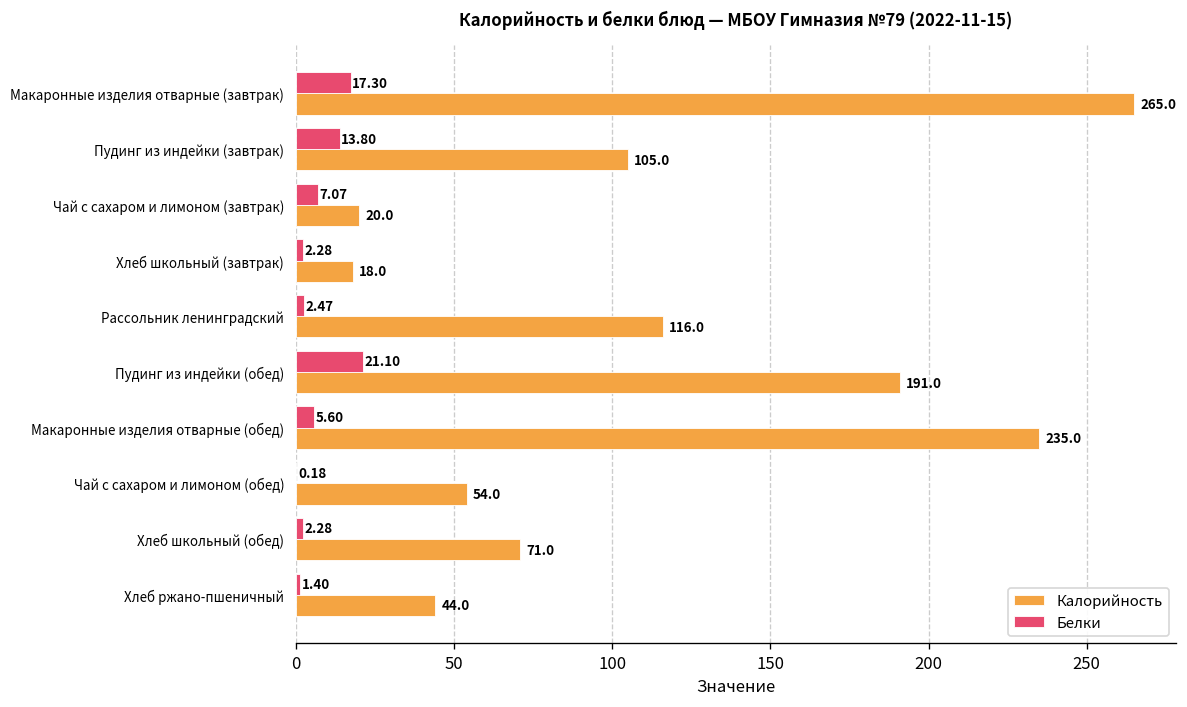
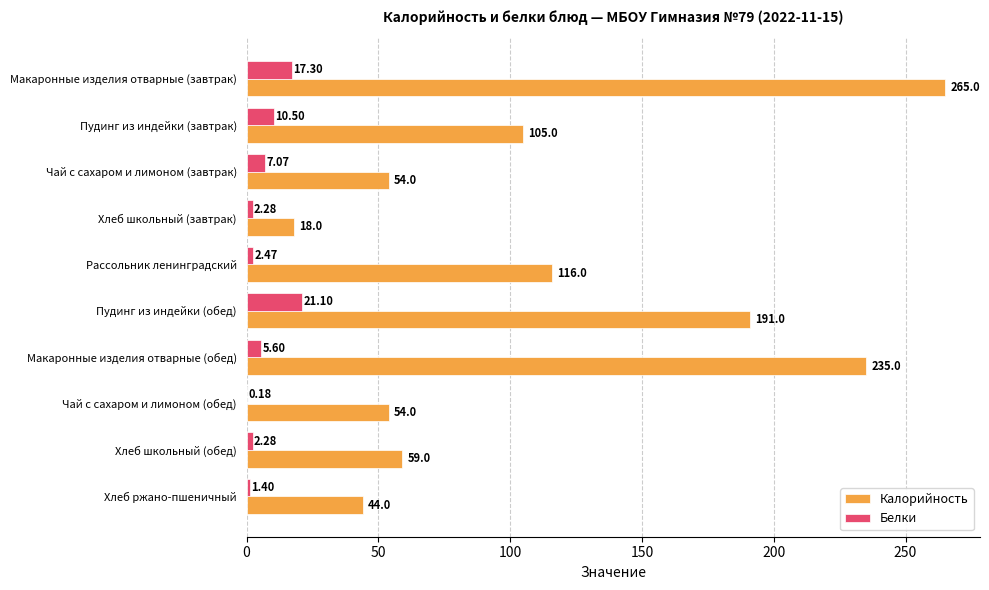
  {
    "Калорийность": {
      "Макаронные изделия отварные (завтрак)": 265.0,
      "Пудинг из индейки (завтрак)": 105.0,
-     "Чай с сахаром и лимоном (завтрак)": 20.0,
+     "Чай с сахаром и лимоном (завтрак)": 54.0,
      "Хлеб школьный (завтрак)": 18.0,
      "Рассольник ленинградский": 116.0,
      "Пудинг из индейки (обед)": 191.0,
      "Макаронные изделия отварные (обед)": 235.0,
      "Чай с сахаром и лимоном (обед)": 54.0,
-     "Хлеб школьный (обед)": 71.0,
+     "Хлеб школьный (обед)": 59.0,
      "Хлеб ржано-пшеничный": 44.0
    },
    "Белки": {
      "Макаронные изделия отварные (завтрак)": 17.30,
-     "Пудинг из индейки (завтрак)": 13.80,
+     "Пудинг из индейки (завтрак)": 10.50,
      "Чай с сахаром и лимоном (завтрак)": 7.07,
      "Хлеб школьный (завтрак)": 2.28,
      "Рассольник ленинградский": 2.47,
      "Пудинг из индейки (обед)": 21.10,
      "Макаронные изделия отварные (обед)": 5.60,
      "Чай с сахаром и лимоном (обед)": 0.18,
      "Хлеб школьный (обед)": 2.28,
      "Хлеб ржано-пшеничный": 1.40
    }
  }
